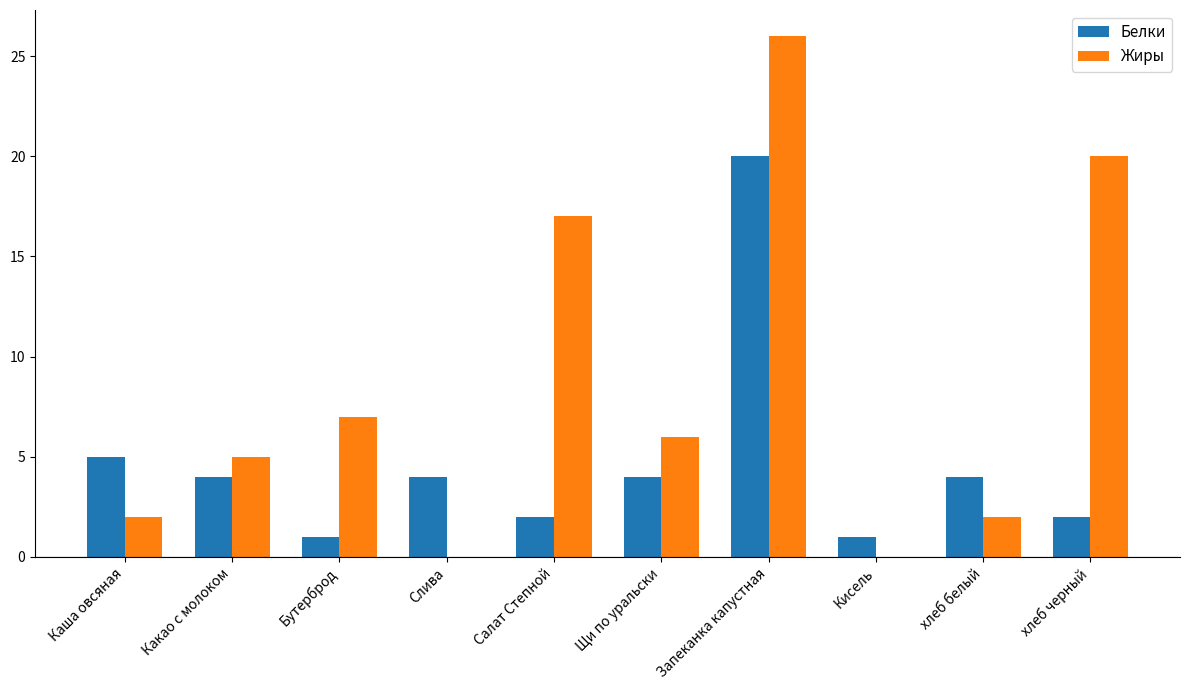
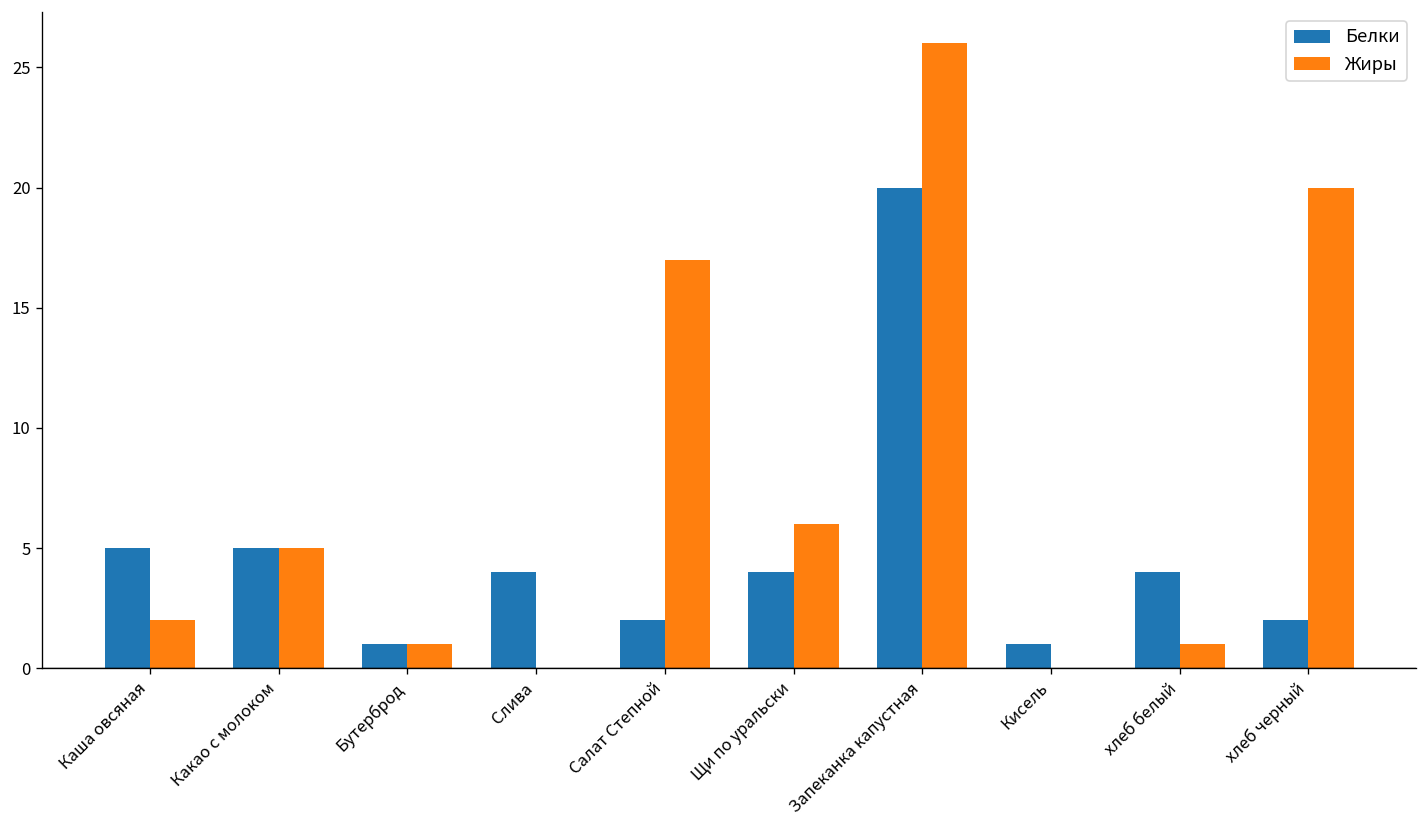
  {
    "Белки": {
      "Каша овсяная": 5,
-     "Какао с молоком": 4,
+     "Какао с молоком": 5,
      "Бутерброд": 1,
      "Слива": 4,
      "Салат Степной": 2,
      "Щи по уральски": 4,
      "Запеканка капустная": 20,
      "Кисель": 1,
      "хлеб белый": 4,
      "хлеб черный": 2
    },
    "Жиры": {
      "Каша овсяная": 2,
      "Какао с молоком": 5,
-     "Бутерброд": 7,
+     "Бутерброд": 1,
      "Слива": 0,
      "Салат Степной": 17,
      "Щи по уральски": 6,
      "Запеканка капустная": 26,
      "Кисель": 0,
-     "хлеб белый": 2,
+     "хлеб белый": 1,
      "хлеб черный": 20
    }
  }
